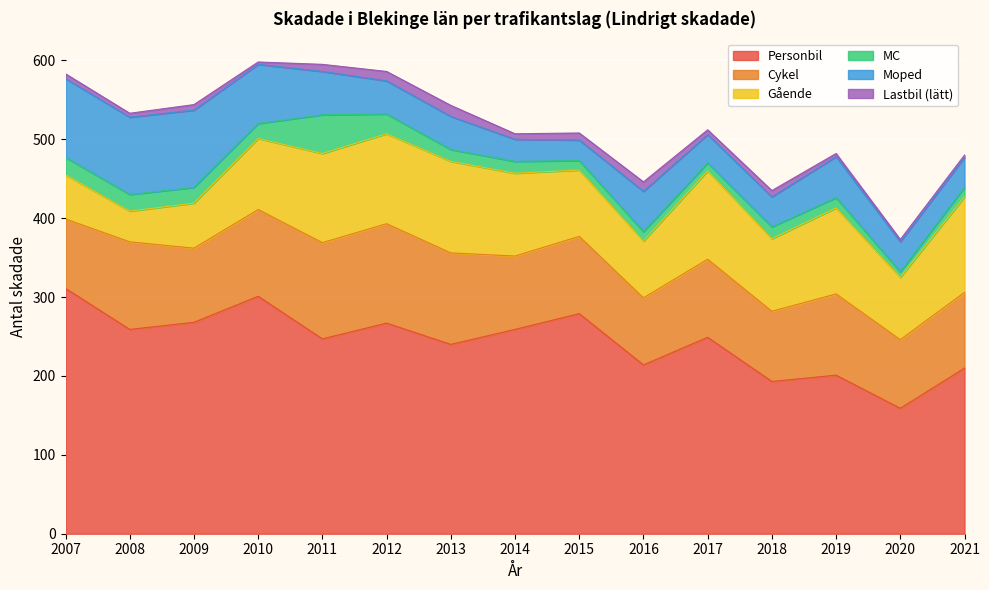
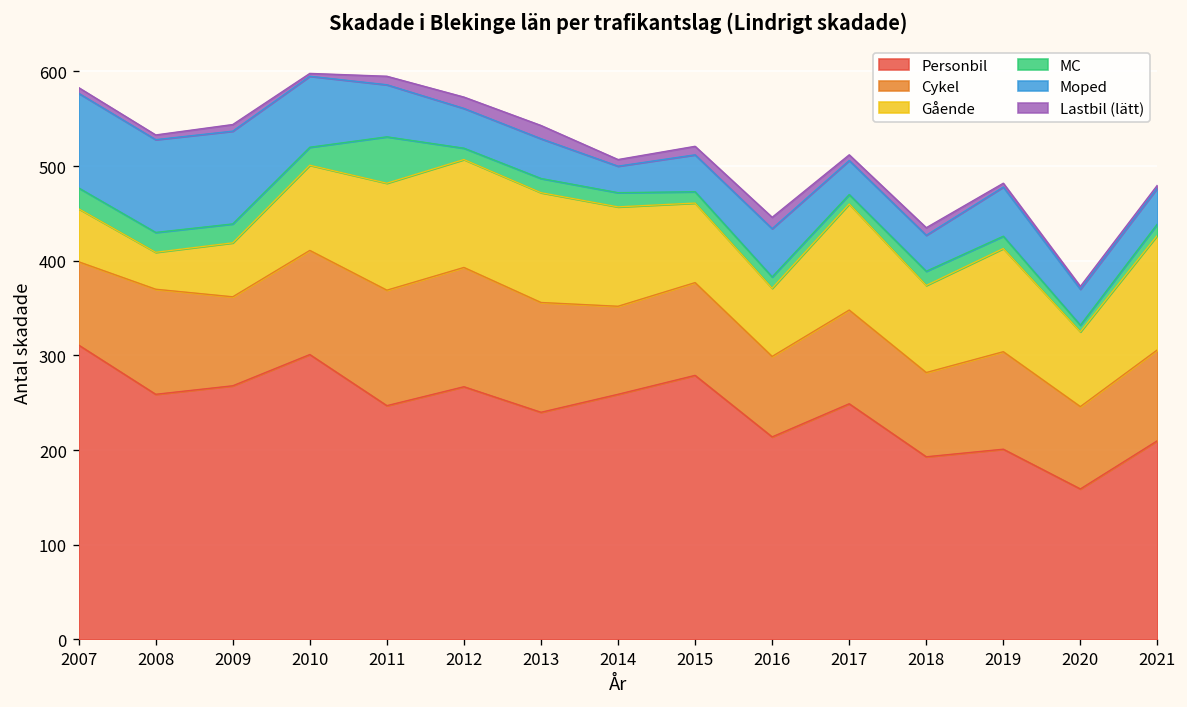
  {
    "Gående": {
      "2007": 60,
      "2008": 40,
      "2009": 60,
      "2010": 90,
      "2011": 110,
      "2012": 110,
      "2013": 120,
      "2014": 110,
      "2015": 80,
      "2016": 70,
      "2017": 110,
      "2018": 90,
      "2019": 110,
      "2020": 80,
      "2021": 120
    },
    "MC": {
      "2007": 20,
      "2008": 20,
      "2009": 20,
      "2010": 20,
      "2011": 50,
-     "2012": 30,
+     "2012": 10,
      "2013": 20,
      "2014": 20,
      "2015": 10,
      "2016": 10,
      "2017": 10,
      "2018": 20,
      "2019": 10,
      "2020": 10,
      "2021": 10
    },
    "Moped": {
      "2007": 100,
      "2008": 100,
      "2009": 100,
      "2011": 60,
      "2012": 40,
      "2013": 40,
      "2014": 30,
-     "2015": 30,
+     "2015": 40,
      "2016": 50,
      "2017": 40,
      "2018": 40,
      "2019": 50
    },
    "Lastbil (lätt)": {
      "2007": 10,
      "2008": 10,
      "2009": 10,
      "2011": 10,
      "2012": 10,
      "2013": 10,
      "2014": 10,
      "2015": 10,
      "2016": 10,
      "2017": 10,
      "2018": 10,
      "2019": 0
    }
  }
